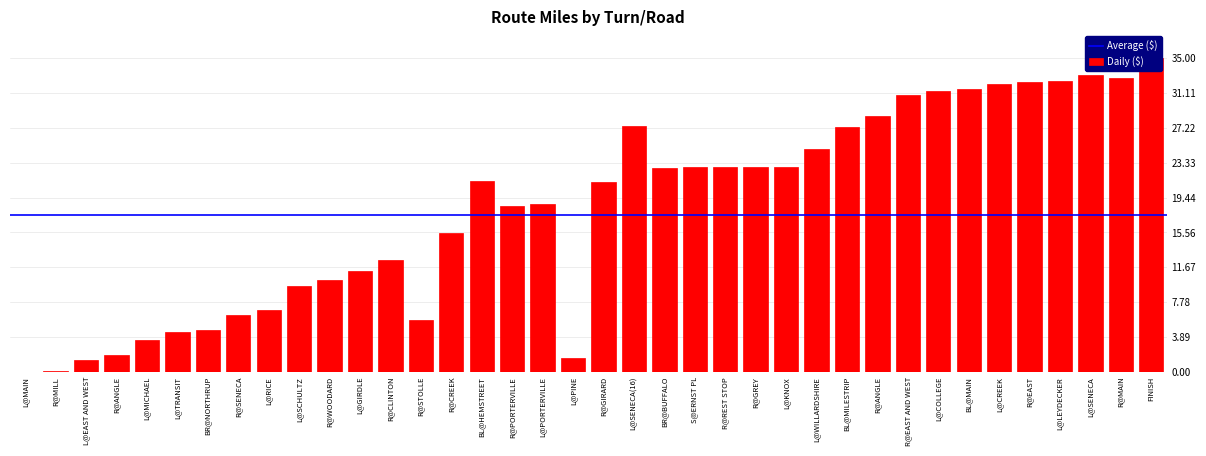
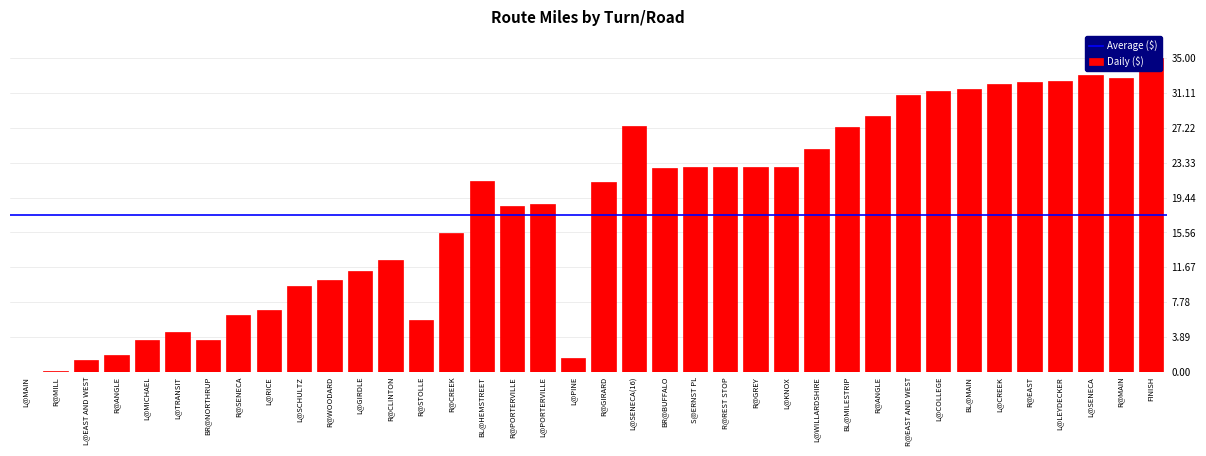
  {
    "L@MAIN": 0,
    "L@EAST AND WEST": 1,
    "L@MICHAEL": 4,
    "L@TRANSIT": 5,
-   "BR@NORTHRUP": 5,
+   "BR@NORTHRUP": 4,
    "R@SENECA": 6,
    "L@RICE": 7,
    "L@SCHULTZ": 10,
    "R@WOODARD": 10,
    "L@GIRDLE": 11,
    "R@CLINTON": 13,
    "R@STOLLE": 6,
    "R@CREEK": 16,
    "BL@HEMSTREET": 21,
    "R@PORTERVILLE": 19,
    "L@PORTERVILLE": 19,
    "L@PINE": 2,
    "R@GIRARD": 21,
    "L@SENECA(16)": 27,
    "BR@BUFFALO": 23,
    "S@ERNST PL": 23,
    "R@REST STOP": 23,
    "R@GREY": 23,
    "L@KNOX": 23,
    "L@WILLARDSHIRE": 25,
    "BL@MILESTRIP": 27,
    "R@EAST AND WEST": 31,
    "L@COLLEGE": 31,
    "BL@MAIN": 32,
    "L@CREEK": 32,
    "R@EAST": 32,
    "L@LEYDECKER": 33,
    "L@SENECA": 33,
    "R@MAIN": 33
  }
